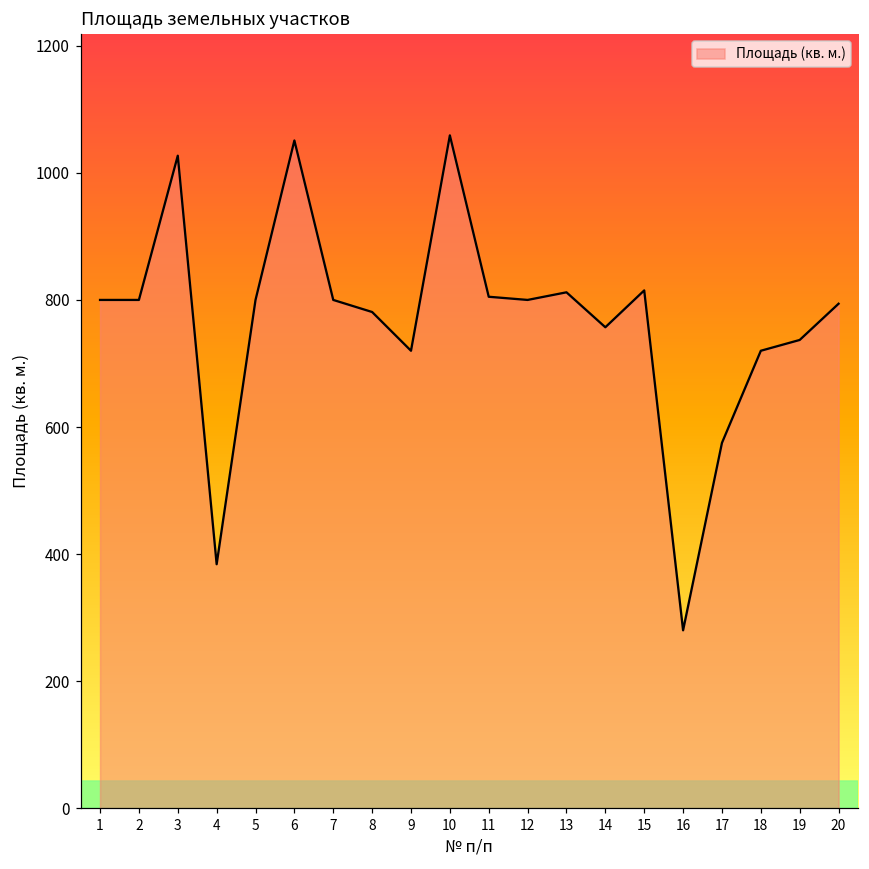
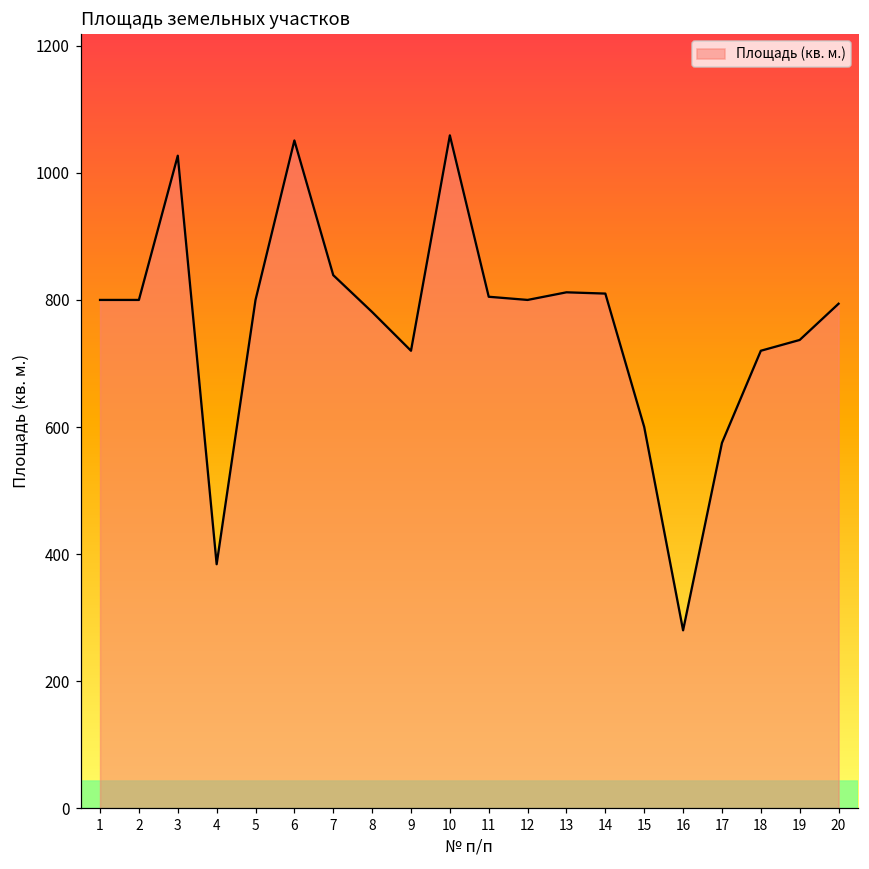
  {
    "1": 800,
    "2": 800,
    "3": 1030,
    "4": 380,
    "5": 800,
    "6": 1050,
-   "7": 800,
+   "7": 840,
    "8": 780,
    "9": 720,
    "10": 1060,
    "11": 810,
    "12": 800,
    "13": 810,
-   "14": 760,
-   "15": 820,
+   "14": 810,
+   "15": 600,
    "16": 280,
    "17": 580,
    "18": 720,
    "19": 740,
    "20": 790
  }
